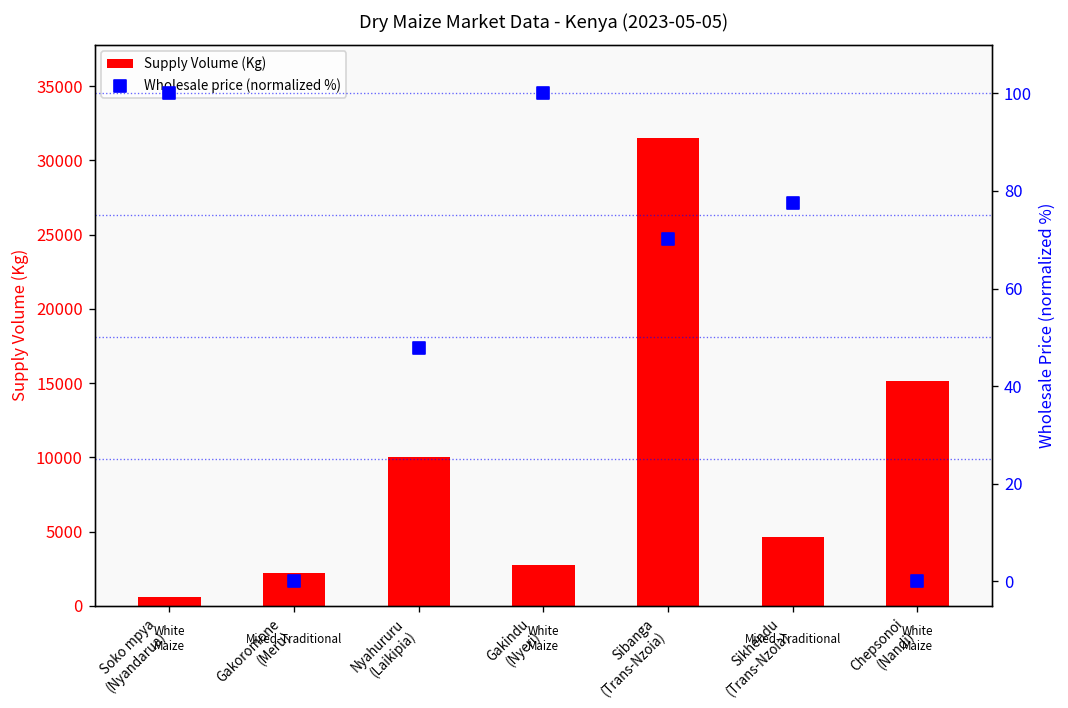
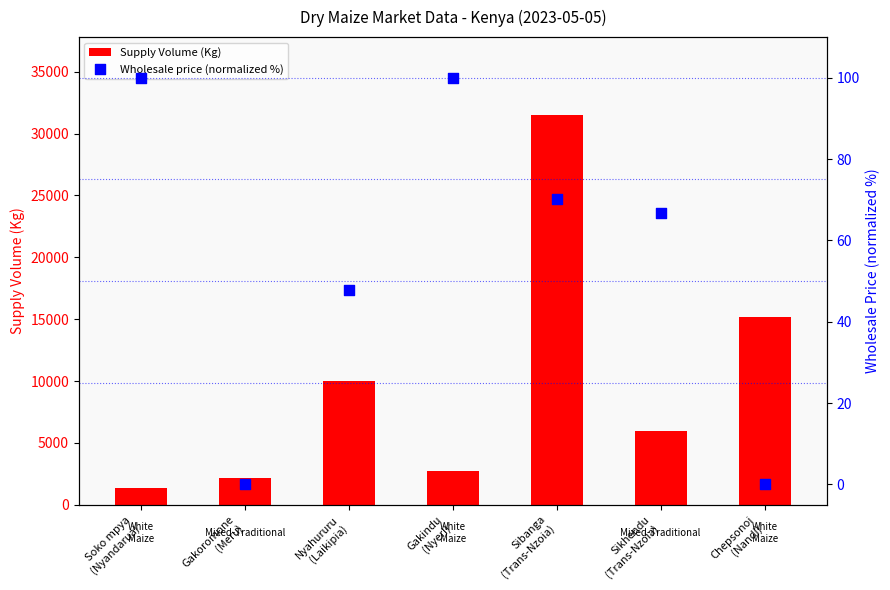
  {
    "Supply Volume (Kg)": {
-     "Soko mpya (Nyandarua)": 600,
+     "Soko mpya (Nyandarua)": 1400,
      "Gakoromone (Meru)": 2200,
      "Nyahururu (Laikipia)": 10000,
      "Gakindu (Nyeri)": 2800,
      "Sibanga (Trans-Nzoia)": 31500,
-     "Sikhendu (Trans-Nzoia)": 4600,
+     "Sikhendu (Trans-Nzoia)": 6000,
      "Chepsonoi (Nandi)": 15200
    },
    "Wholesale price (normalized %)": {
-     "Sikhendu (Trans-Nzoia)": 78
+     "Sikhendu (Trans-Nzoia)": 67
    }
  }
